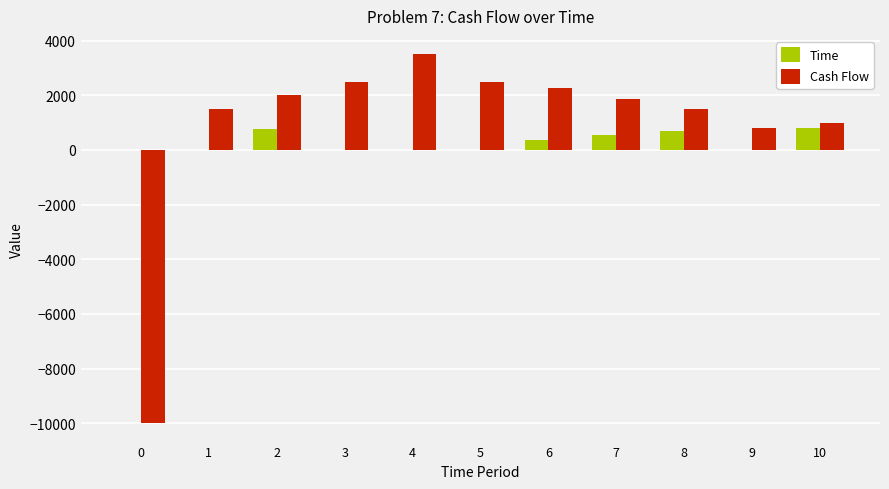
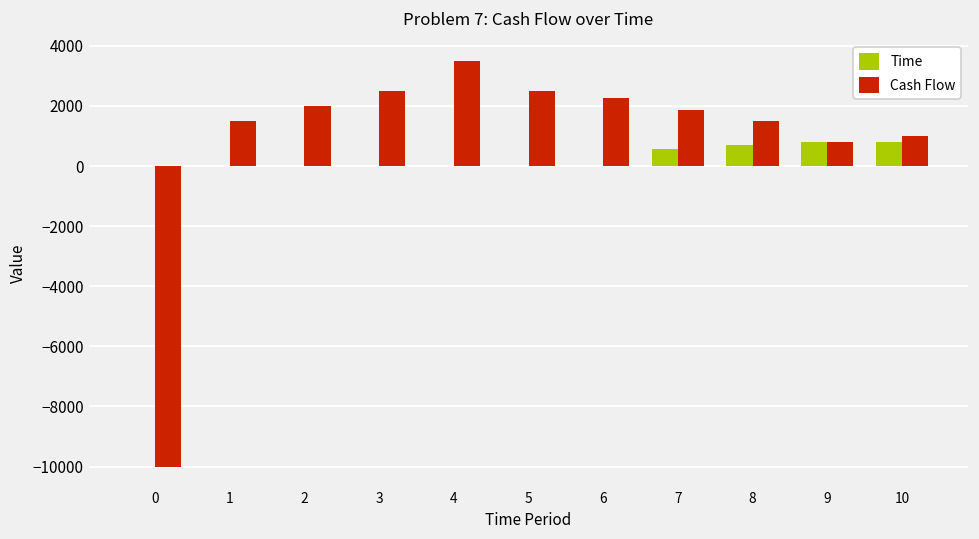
  {
    "Time": {
      "0": 0,
-     "2": 800,
-     "6": 400,
+     "2": 0,
+     "6": 0,
      "7": 600,
      "8": 700,
-     "9": 0,
+     "9": 800,
      "10": 800
    },
    "Cash Flow": {
      "0": -10000,
      "1": 1500,
      "2": 2000,
      "3": 2500,
      "4": 3500,
      "5": 2500,
      "6": 2300,
      "7": 1900,
      "8": 1500,
      "9": 800,
      "10": 1000
    }
  }
